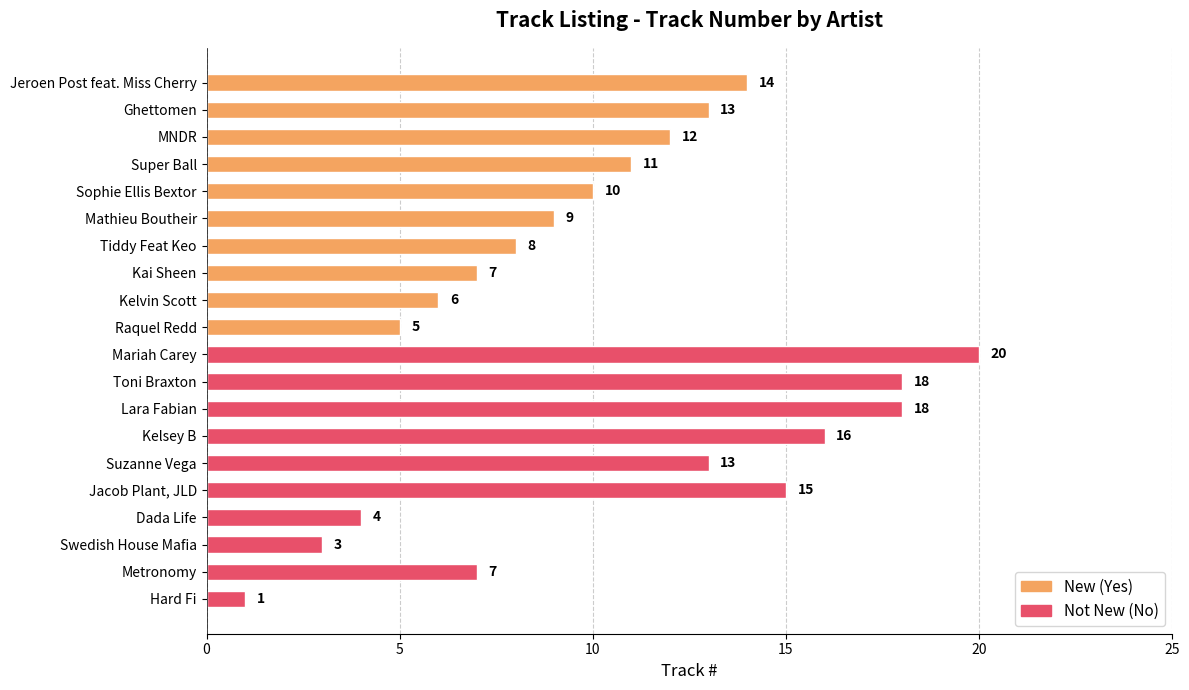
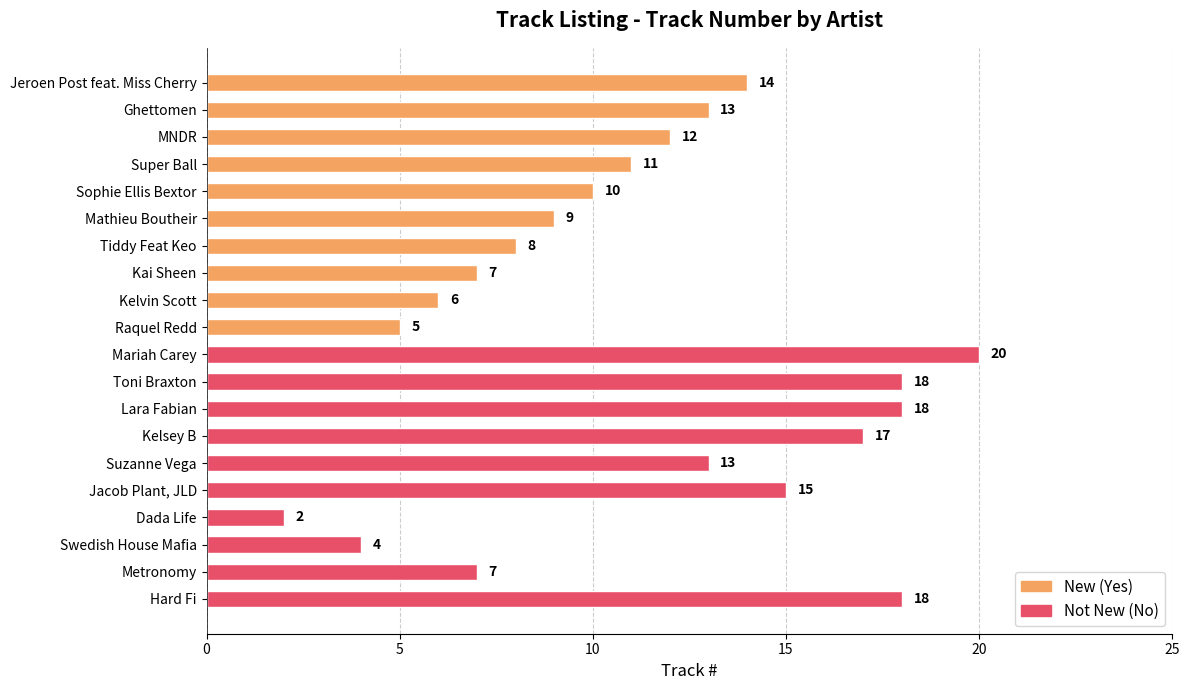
  {
    "Jeroen Post feat. Miss Cherry": 14,
    "Ghettomen": 13,
    "MNDR": 12,
    "Super Ball": 11,
    "Sophie Ellis Bextor": 10,
    "Mathieu Boutheir": 9,
    "Tiddy Feat Keo": 8,
    "Kai Sheen": 7,
    "Kelvin Scott": 6,
    "Raquel Redd": 5,
    "Mariah Carey": 20,
    "Toni Braxton": 18,
    "Lara Fabian": 18,
-   "Kelsey B": 16,
+   "Kelsey B": 17,
    "Suzanne Vega": 13,
    "Jacob Plant, JLD": 15,
-   "Dada Life": 4,
-   "Swedish House Mafia": 3,
+   "Dada Life": 2,
+   "Swedish House Mafia": 4,
    "Metronomy": 7,
-   "Hard Fi": 1
+   "Hard Fi": 18
  }
